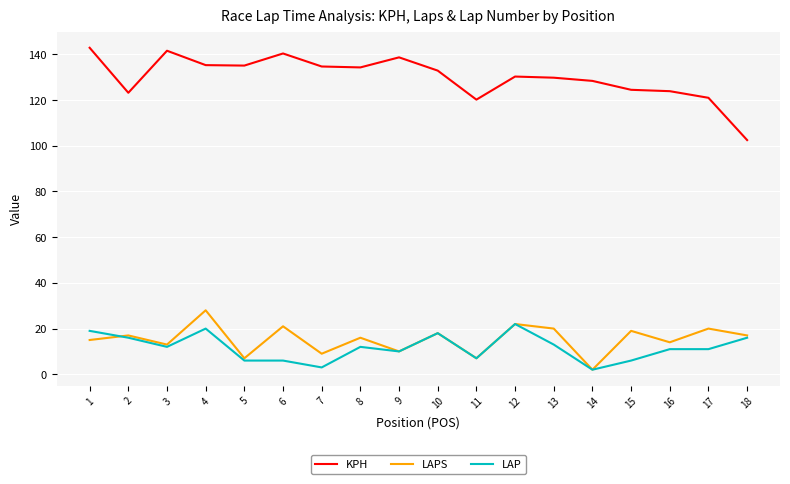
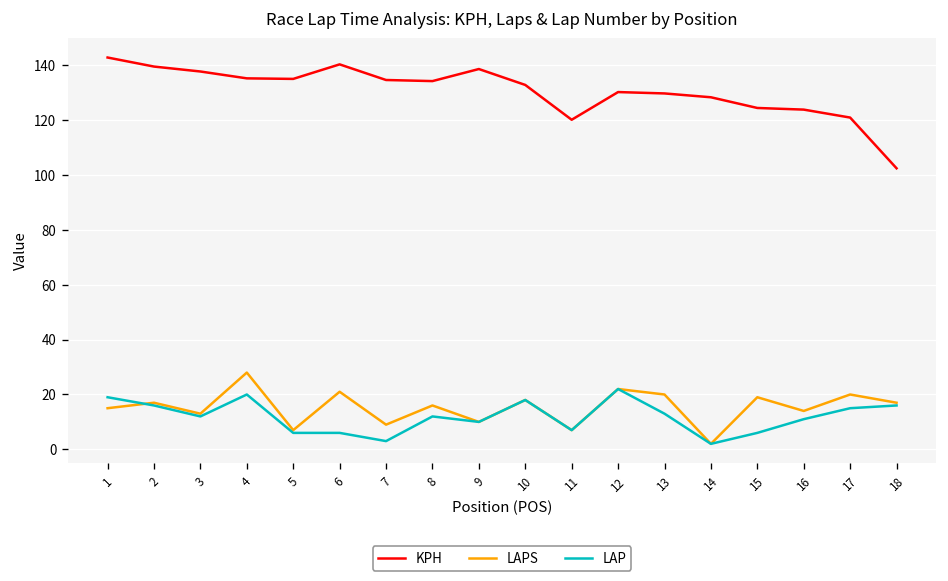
  {
    "KPH": {
      "1": 143,
-     "2": 123,
-     "3": 142,
+     "2": 140,
+     "3": 138,
      "4": 135,
      "5": 135,
      "6": 140,
      "7": 135,
      "8": 134,
      "9": 139,
      "10": 133,
      "11": 120,
      "12": 130,
      "13": 130,
      "14": 128,
      "15": 125,
      "16": 124,
      "17": 121,
      "18": 103
    },
    "LAPS": {
      "1": 15,
      "4": 28,
      "6": 21,
      "7": 9,
      "8": 16,
      "13": 20,
      "15": 19,
      "16": 14,
      "17": 20
    },
    "LAP": {
      "1": 19,
      "4": 20,
      "6": 6,
      "7": 3,
      "8": 12,
      "13": 13,
      "15": 6,
      "16": 11,
-     "17": 11
+     "17": 15
    }
  }
